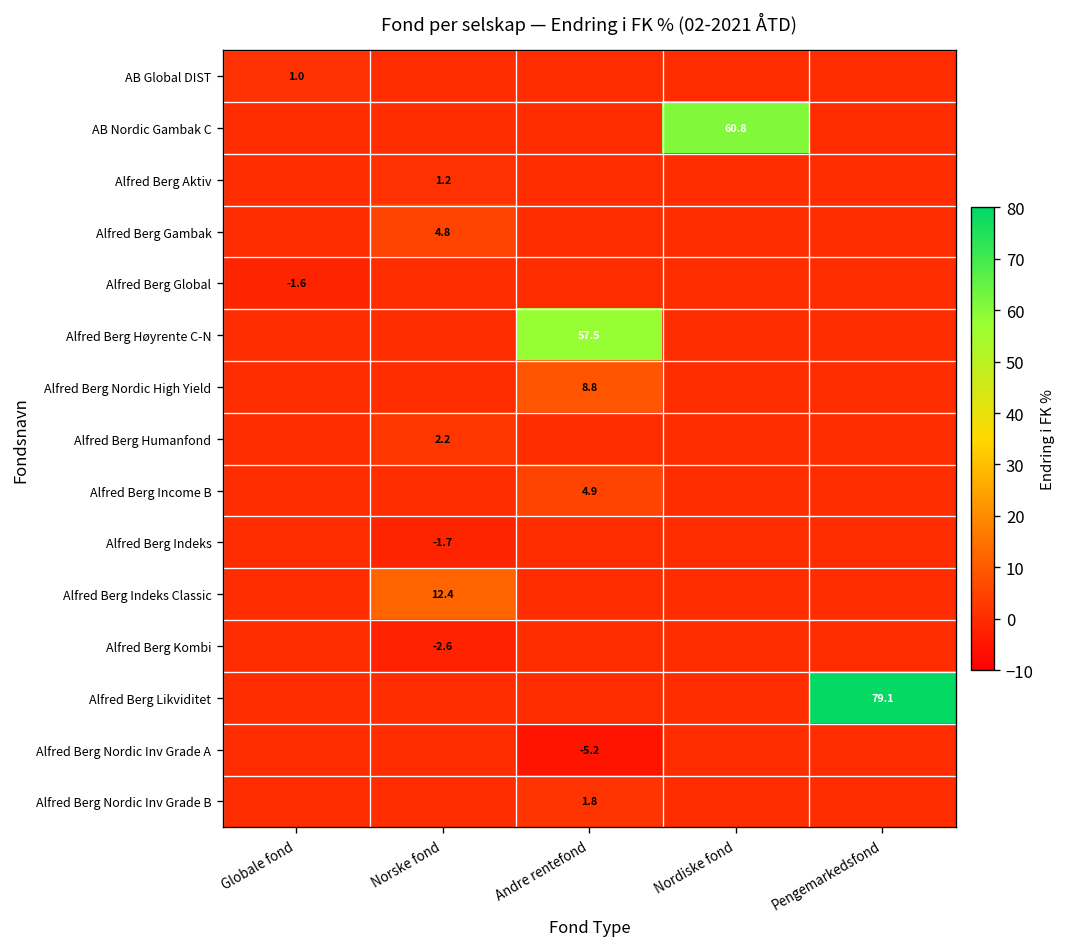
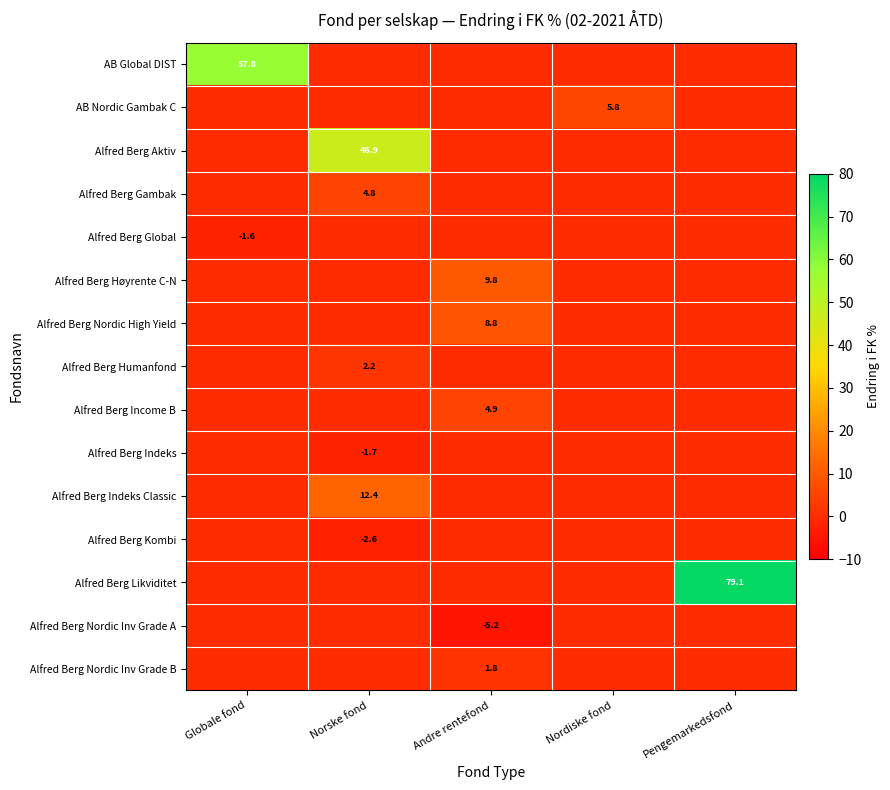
  {
    "AB Global DIST": {
-     "Globale fond": 1.0
+     "Globale fond": 57.8
    },
    "AB Nordic Gambak C": {
-     "Nordiske fond": 60.8
+     "Nordiske fond": 5.8
    },
    "Alfred Berg Aktiv": {
-     "Norske fond": 1.2
+     "Norske fond": 46.9
    },
    "Alfred Berg Gambak": {
      "Norske fond": 4.8
    },
    "Alfred Berg Global": {
      "Globale fond": -1.6
    },
    "Alfred Berg Høyrente C-N": {
-     "Andre rentefond": 57.5
+     "Andre rentefond": 9.8
    },
    "Alfred Berg Nordic High Yield": {
      "Andre rentefond": 8.8
    },
    "Alfred Berg Humanfond": {
      "Norske fond": 2.2
    },
    "Alfred Berg Income B": {
      "Andre rentefond": 4.9
    },
    "Alfred Berg Indeks": {
      "Norske fond": -1.7
    },
    "Alfred Berg Indeks Classic": {
      "Norske fond": 12.4
    },
    "Alfred Berg Kombi": {
      "Norske fond": -2.6
    },
    "Alfred Berg Likviditet": {
      "Pengemarkedsfond": 79.1
    },
    "Alfred Berg Nordic Inv Grade A": {
      "Andre rentefond": -5.2
    },
    "Alfred Berg Nordic Inv Grade B": {
      "Andre rentefond": 1.8
    }
  }
